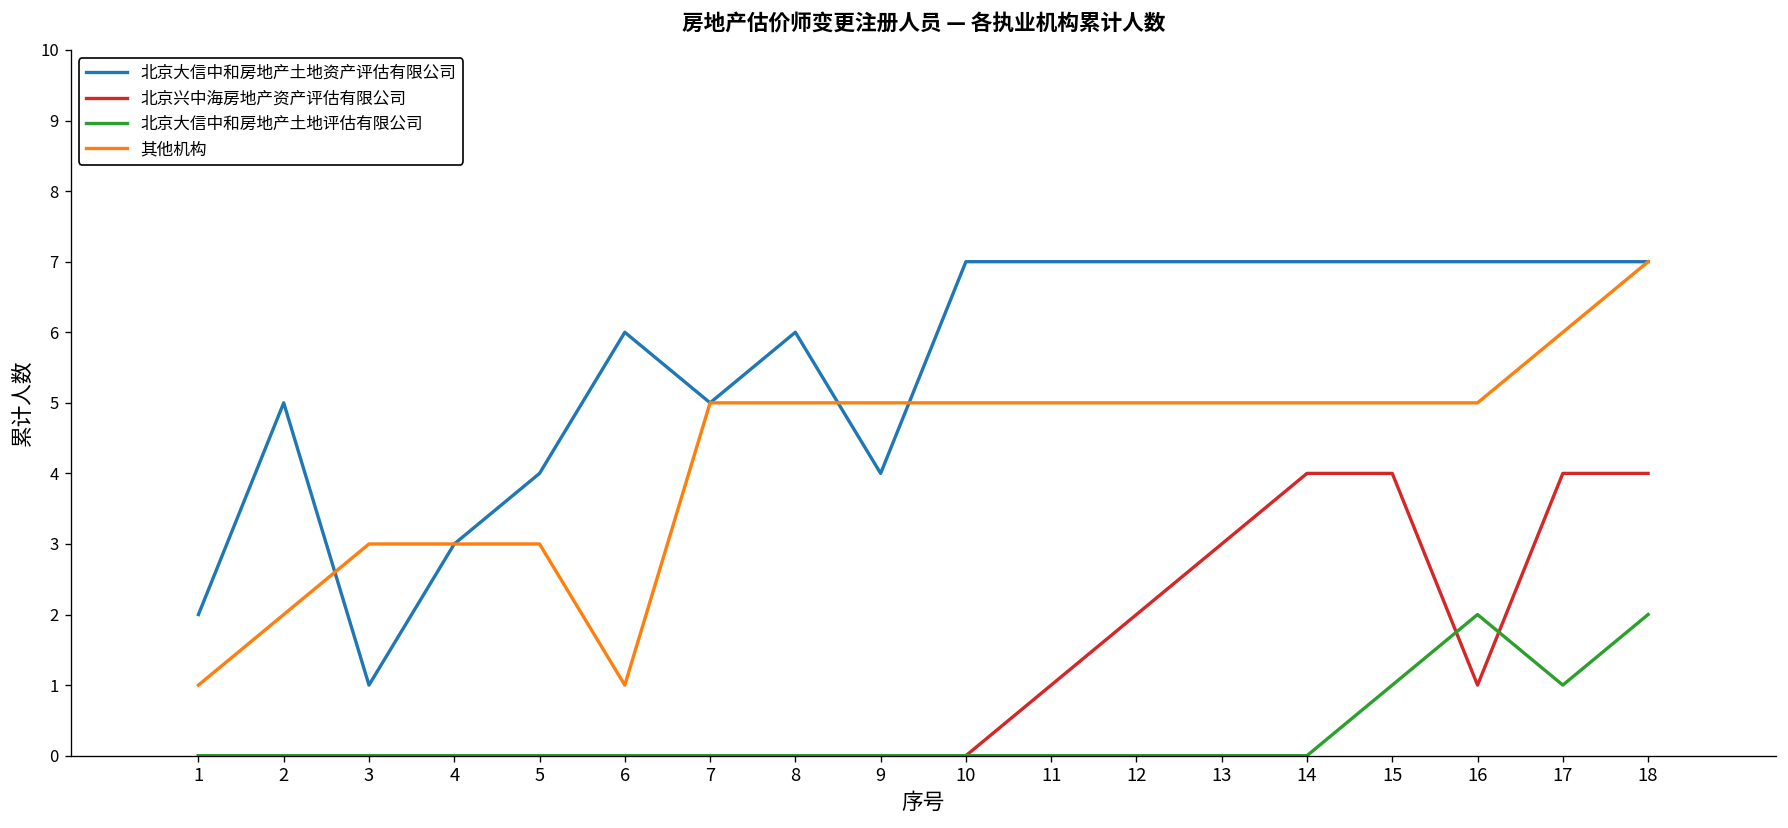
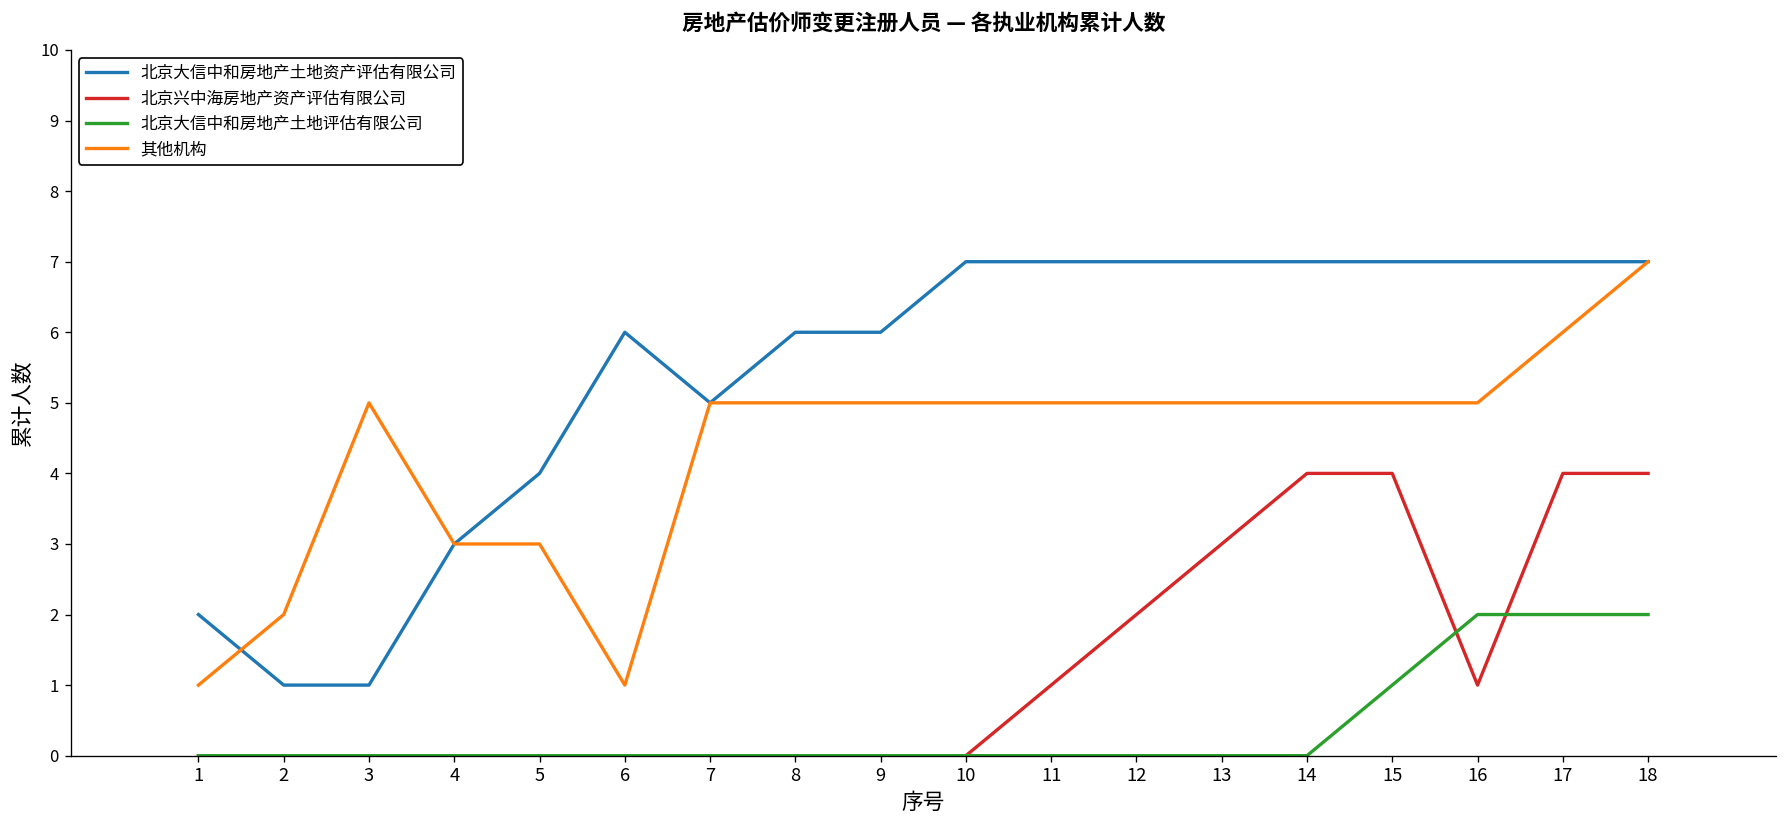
  {
    "北京大信中和房地产土地资产评估有限公司": {
      "1": 2,
-     "2": 5,
+     "2": 1,
      "3": 1,
      "5": 4,
      "6": 6,
      "8": 6,
-     "9": 4,
+     "9": 6,
      "10": 7,
      "11": 7,
      "12": 7,
      "13": 7,
      "14": 7,
      "15": 7,
      "16": 7,
      "17": 7
    },
    "北京兴中海房地产资产评估有限公司": {
      "11": 1,
      "12": 2,
      "13": 3,
      "14": 4,
      "15": 4,
      "16": 1,
      "17": 4,
      "18": 4
    },
    "北京大信中和房地产土地评估有限公司": {
      "11": 0,
      "12": 0,
      "13": 0,
      "14": 0,
      "15": 1,
      "16": 2,
-     "17": 1,
+     "17": 2,
      "18": 2
    },
    "其他机构": {
      "1": 1,
      "2": 2,
-     "3": 3,
+     "3": 5,
      "5": 3,
      "6": 1,
      "8": 5,
      "9": 5,
      "10": 5,
      "11": 5,
      "12": 5,
      "13": 5,
      "14": 5,
      "15": 5,
      "16": 5,
      "17": 6
    }
  }
